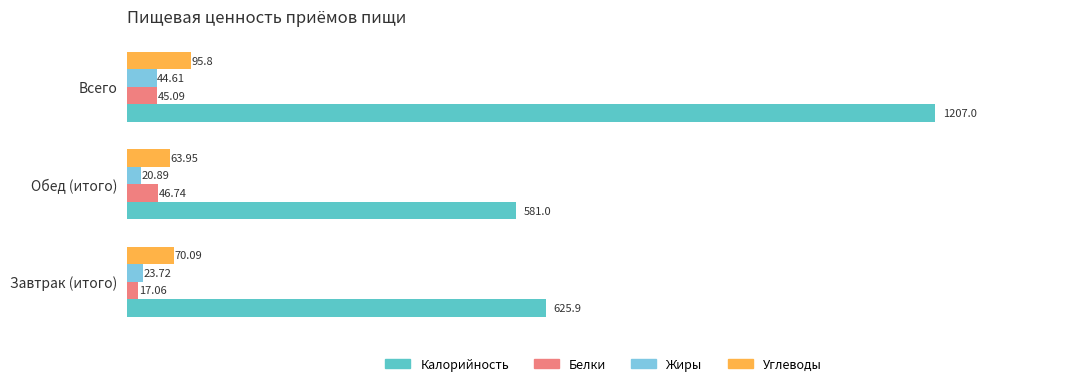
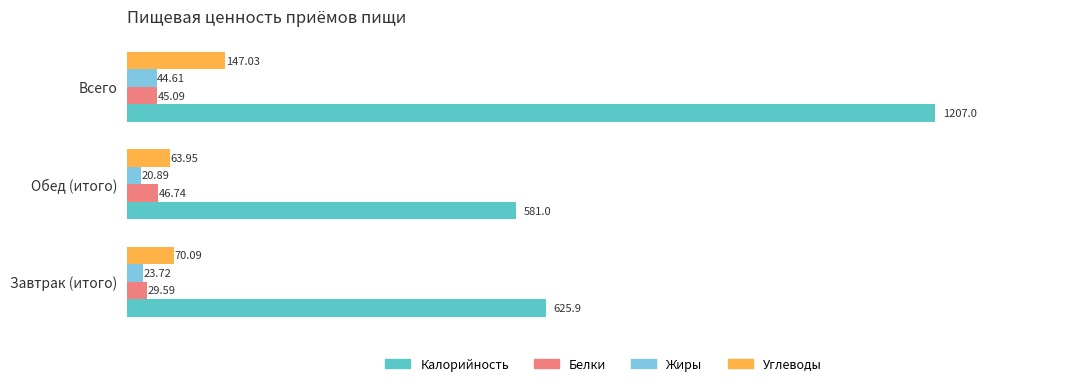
  {
    "Белки": {
      "Всего": 45.09,
      "Обед (итого)": 46.74,
-     "Завтрак (итого)": 17.06
+     "Завтрак (итого)": 29.59
    },
    "Углеводы": {
-     "Всего": 95.8,
+     "Всего": 147.03,
      "Обед (итого)": 63.95,
      "Завтрак (итого)": 70.09
    }
  }
